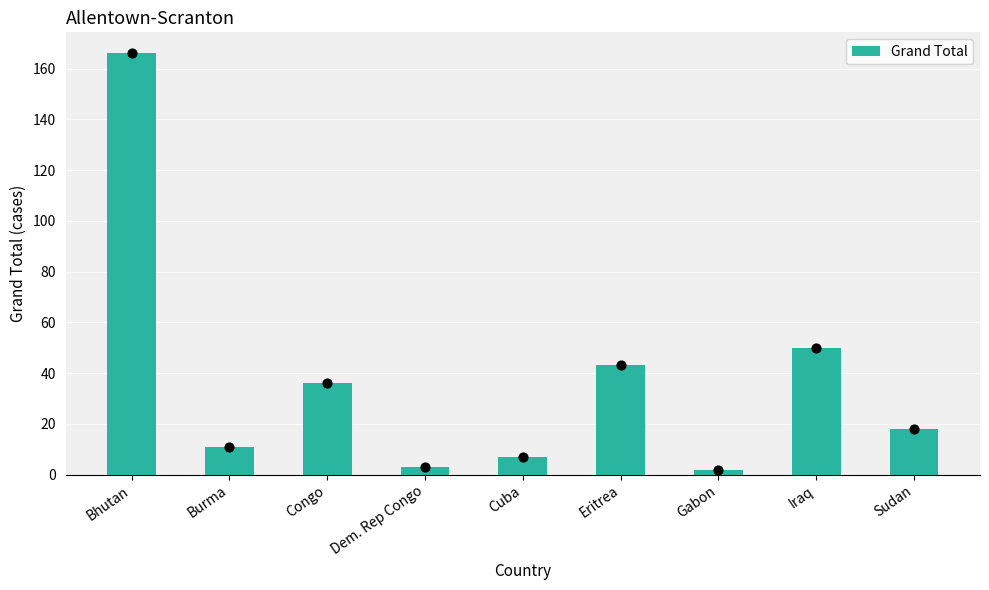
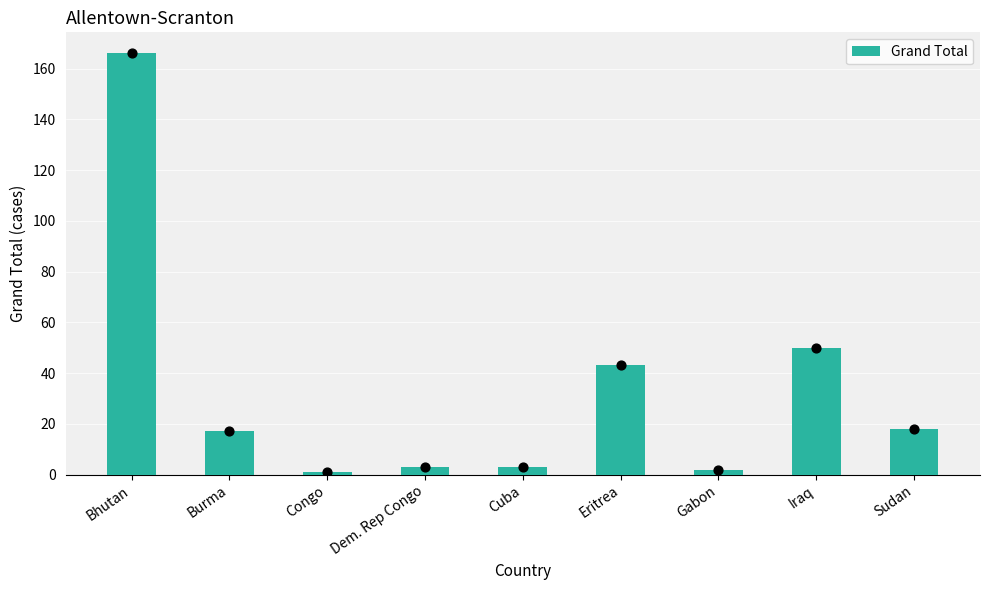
  {
    "Grand Total": {
      "Bhutan": 166,
-     "Burma": 11,
-     "Congo": 36,
+     "Burma": 17,
+     "Congo": 1,
      "Dem. Rep Congo": 3,
-     "Cuba": 7,
+     "Cuba": 3,
      "Eritrea": 43,
      "Gabon": 2,
      "Iraq": 50,
      "Sudan": 18
    }
  }
